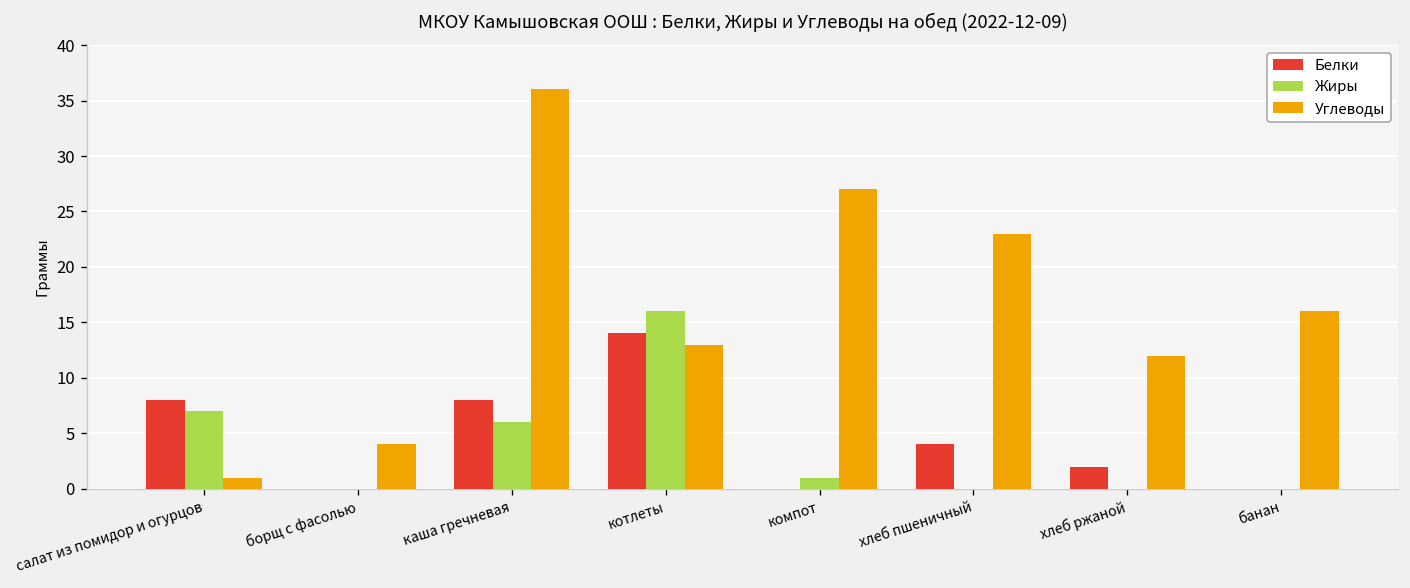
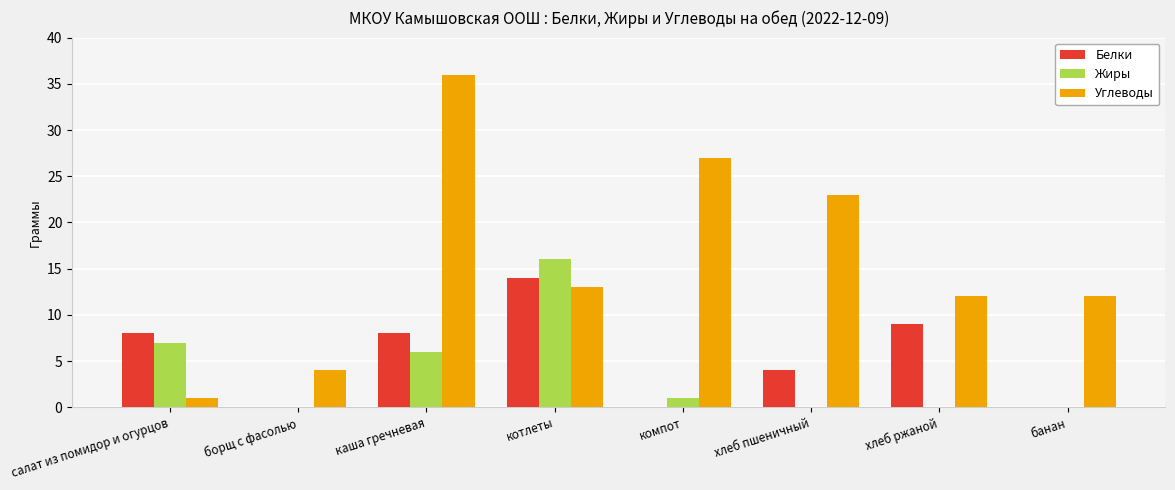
  {
    "Белки": {
      "салат из помидор и огурцов": 8,
      "борщ с фасолью": 0,
      "каша гречневая": 8,
      "котлеты": 14,
      "компот": 0,
      "хлеб пшеничный": 4,
-     "хлеб ржаной": 2,
+     "хлеб ржаной": 9,
      "банан": 0
    },
    "Жиры": {
      "салат из помидор и огурцов": 7,
      "борщ с фасолью": 0,
      "каша гречневая": 6,
      "котлеты": 16,
      "компот": 1,
      "хлеб пшеничный": 0,
      "хлеб ржаной": 0,
      "банан": 0
    },
    "Углеводы": {
      "салат из помидор и огурцов": 1,
      "борщ с фасолью": 4,
      "каша гречневая": 36,
      "котлеты": 13,
      "компот": 27,
      "хлеб пшеничный": 23,
      "хлеб ржаной": 12,
-     "банан": 16
+     "банан": 12
    }
  }
